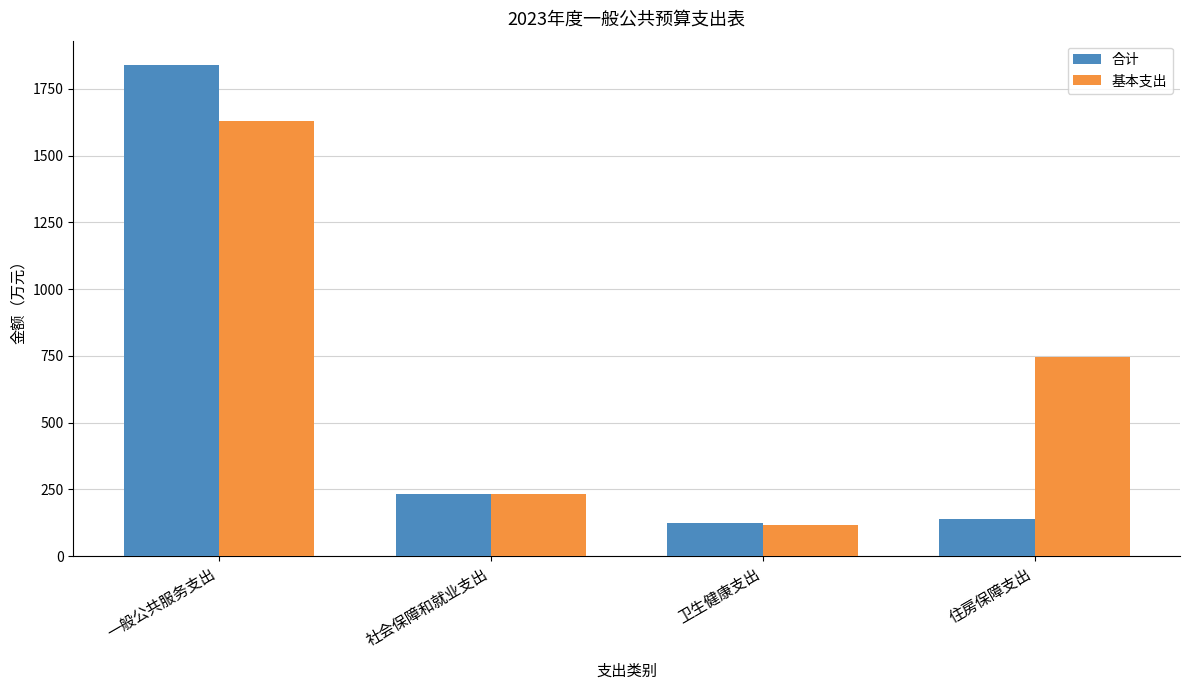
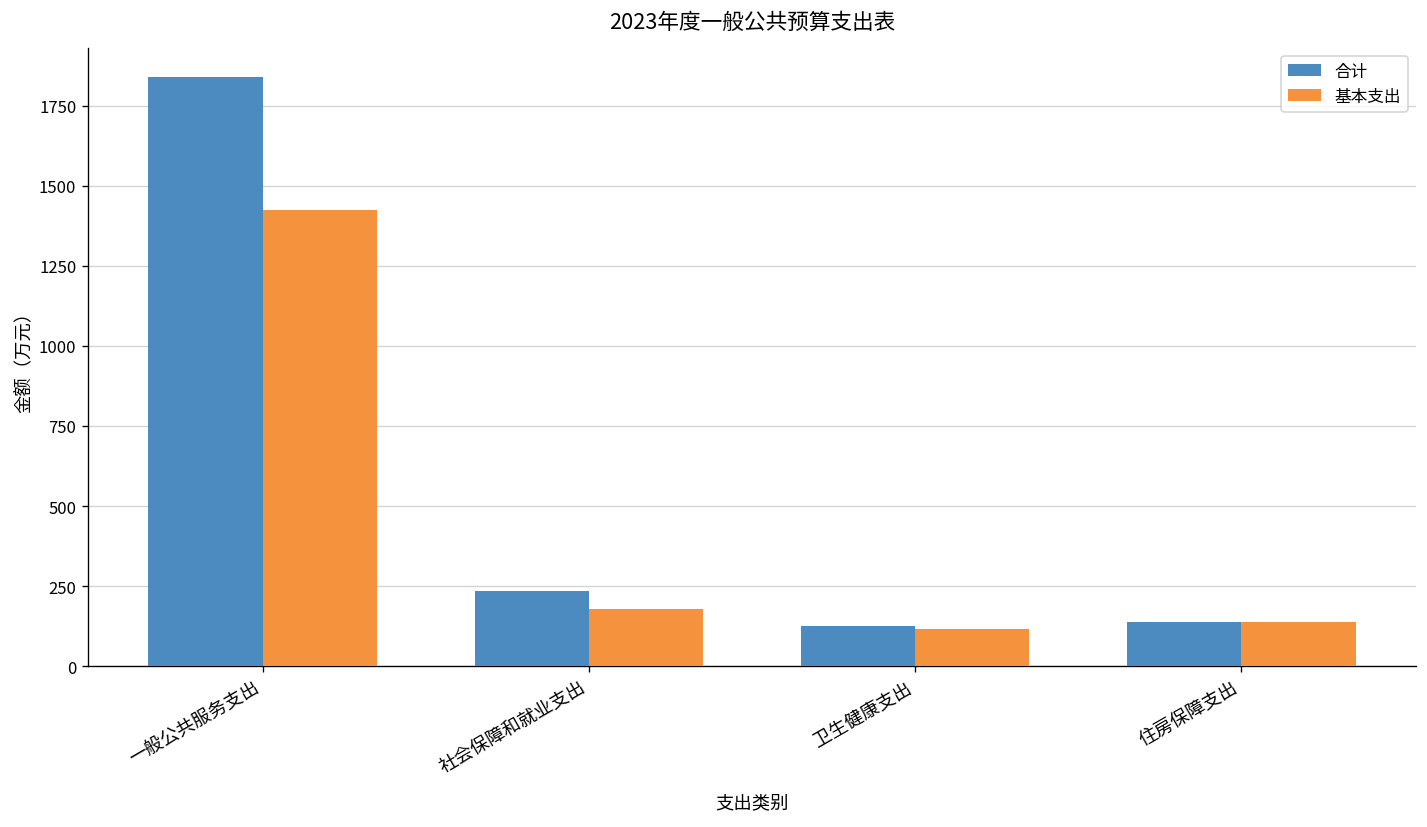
  {
    "合计": {
      "一般公共服务支出": 1840,
      "社会保障和就业支出": 230,
      "卫生健康支出": 130,
      "住房保障支出": 140
    },
    "基本支出": {
-     "一般公共服务支出": 1630,
-     "社会保障和就业支出": 230,
+     "一般公共服务支出": 1420,
+     "社会保障和就业支出": 180,
      "卫生健康支出": 120,
-     "住房保障支出": 740
+     "住房保障支出": 140
    }
  }
